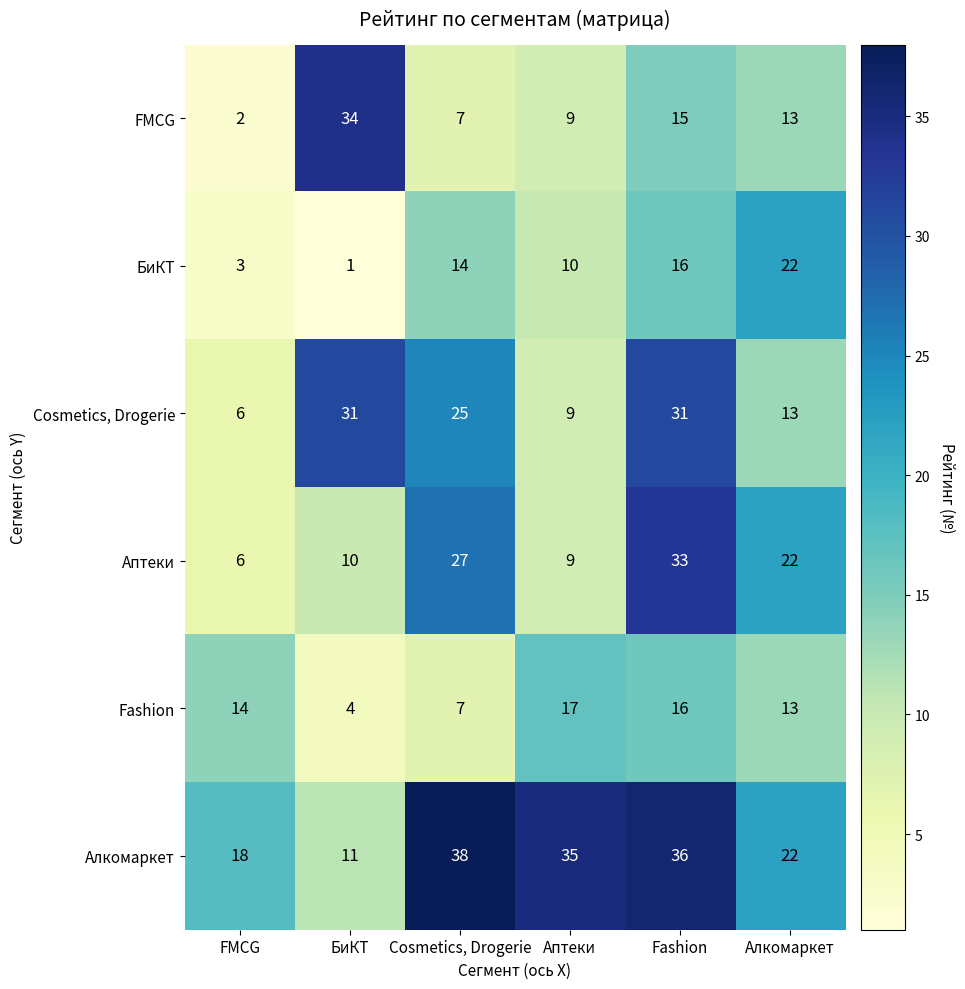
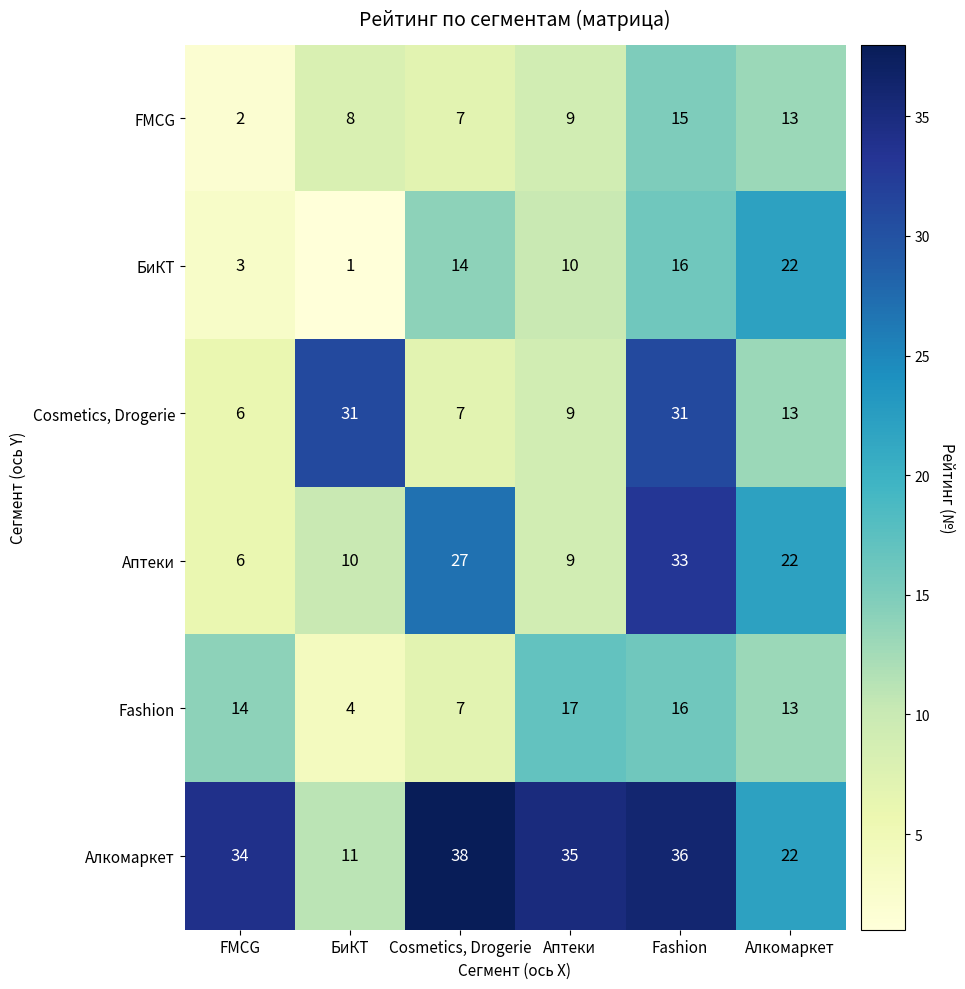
  {
    "FMCG": {
      "FMCG": 2,
-     "БиКТ": 34,
+     "БиКТ": 8,
      "Cosmetics, Drogerie": 7,
      "Аптеки": 9,
      "Fashion": 15,
      "Алкомаркет": 13
    },
    "БиКТ": {
      "FMCG": 3,
      "БиКТ": 1,
      "Cosmetics, Drogerie": 14,
      "Аптеки": 10,
      "Fashion": 16,
      "Алкомаркет": 22
    },
    "Cosmetics, Drogerie": {
      "FMCG": 6,
      "БиКТ": 31,
-     "Cosmetics, Drogerie": 25,
+     "Cosmetics, Drogerie": 7,
      "Аптеки": 9,
      "Fashion": 31,
      "Алкомаркет": 13
    },
    "Аптеки": {
      "FMCG": 6,
      "БиКТ": 10,
      "Cosmetics, Drogerie": 27,
      "Аптеки": 9,
      "Fashion": 33,
      "Алкомаркет": 22
    },
    "Fashion": {
      "FMCG": 14,
      "БиКТ": 4,
      "Cosmetics, Drogerie": 7,
      "Аптеки": 17,
      "Fashion": 16,
      "Алкомаркет": 13
    },
    "Алкомаркет": {
-     "FMCG": 18,
+     "FMCG": 34,
      "БиКТ": 11,
      "Cosmetics, Drogerie": 38,
      "Аптеки": 35,
      "Fashion": 36,
      "Алкомаркет": 22
    }
  }
